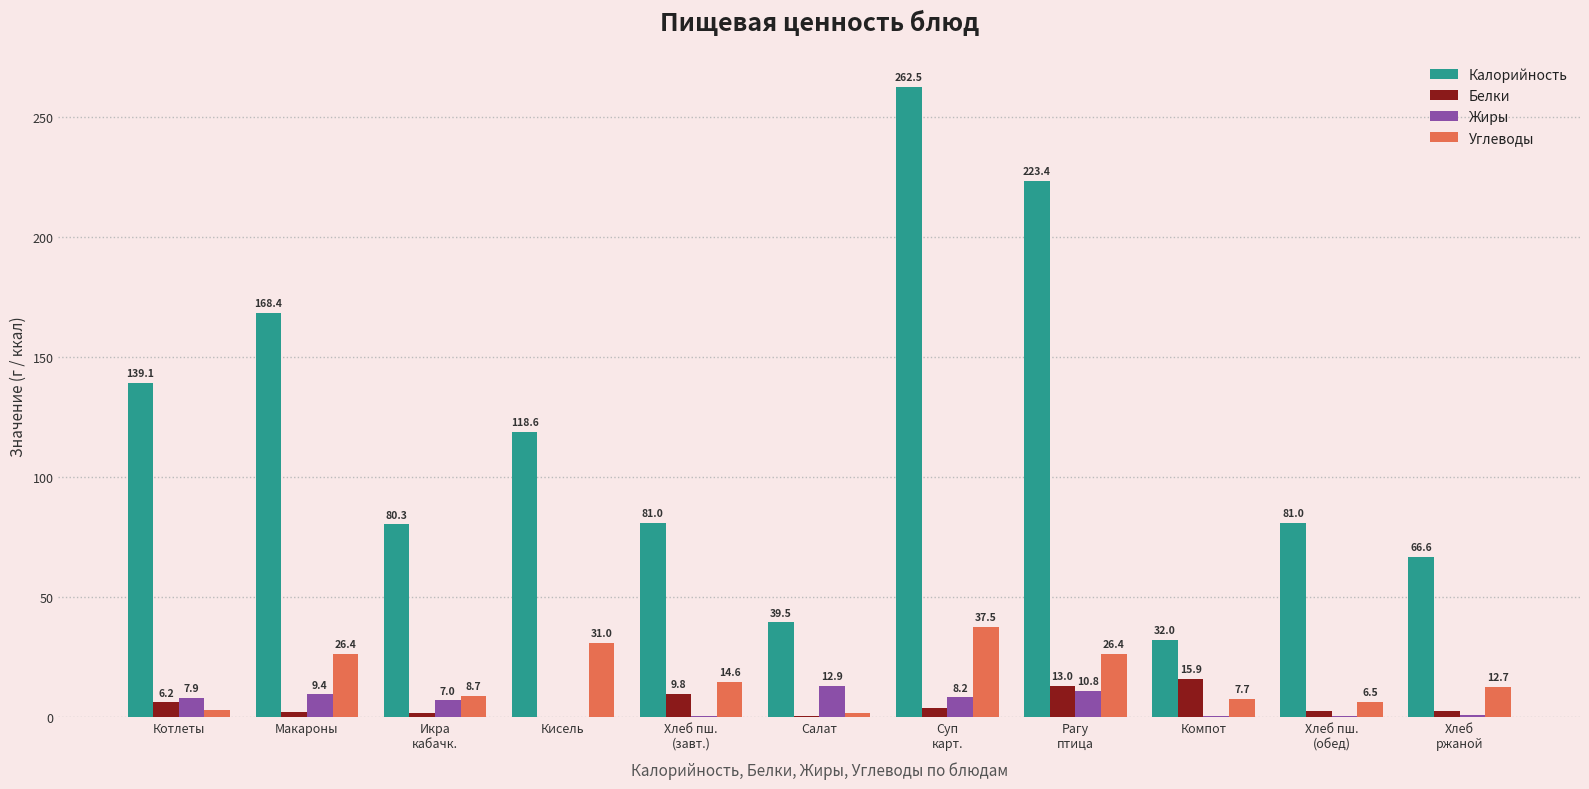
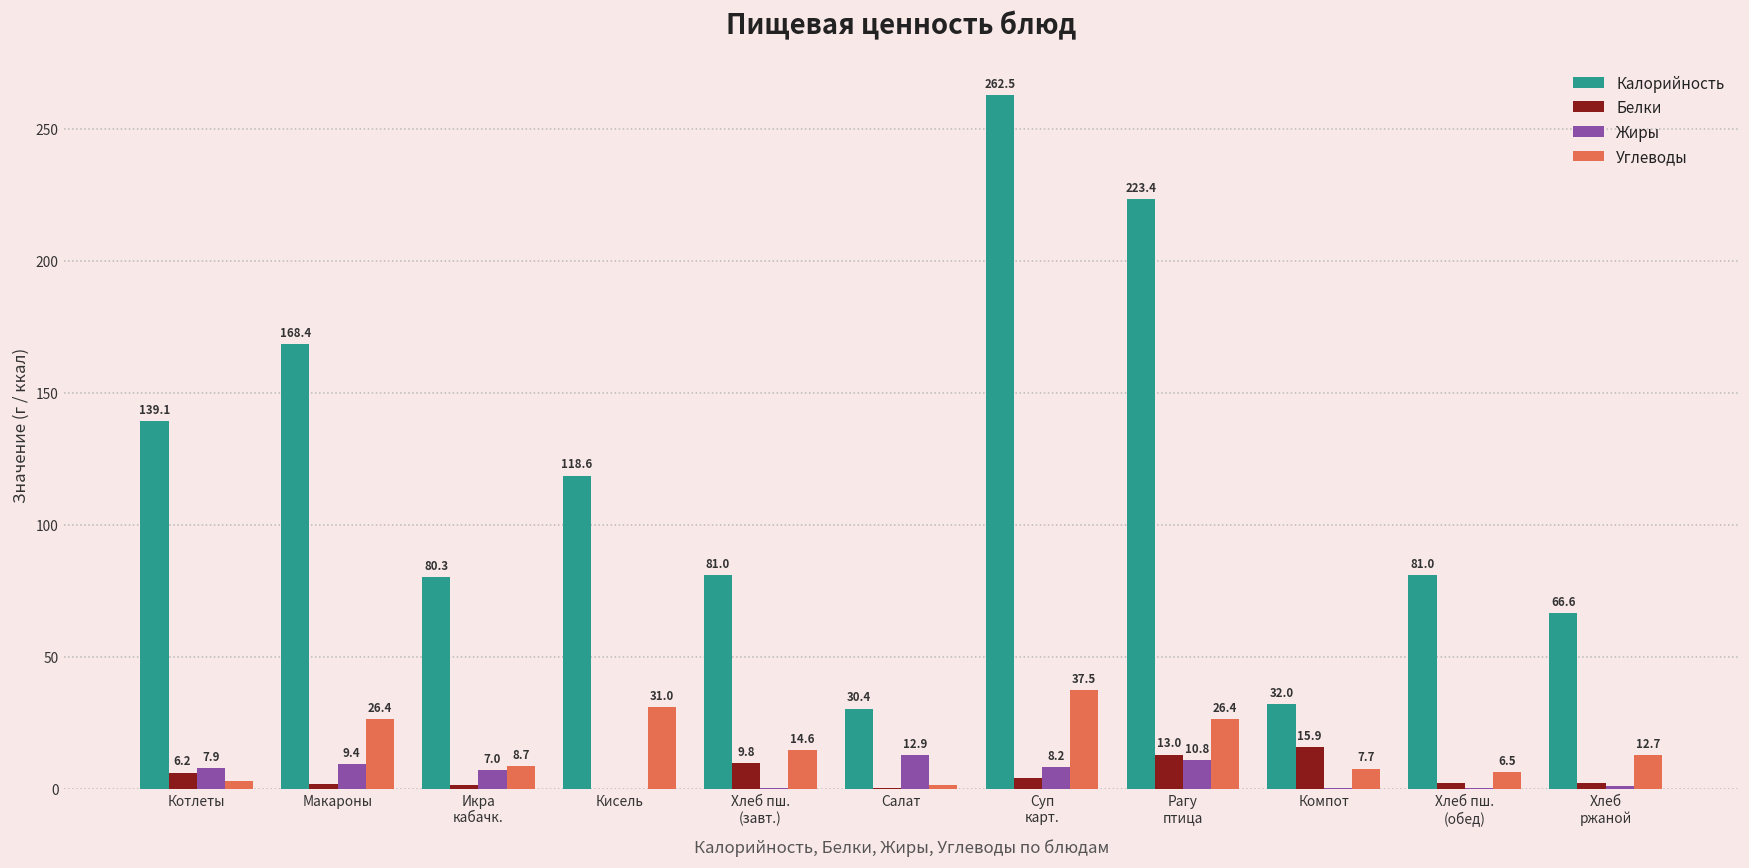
  {
    "Калорийность": {
      "Котлеты": 139.1,
      "Макароны": 168.4,
      "Икра кабачк.": 80.3,
      "Кисель": 118.6,
      "Хлеб пш. (завт.)": 81.0,
-     "Салат": 39.5,
+     "Салат": 30.4,
      "Суп карт.": 262.5,
      "Рагу птица": 223.4,
      "Компот": 32.0,
      "Хлеб пш. (обед)": 81.0,
      "Хлеб ржаной": 66.6
    },
    "Белки": {
      "Котлеты": 6.2,
      "Хлеб пш. (завт.)": 9.8,
      "Рагу птица": 13.0,
      "Компот": 15.9
    },
    "Жиры": {
      "Котлеты": 7.9,
      "Макароны": 9.4,
      "Икра кабачк.": 7.0,
      "Салат": 12.9,
      "Суп карт.": 8.2,
      "Рагу птица": 10.8
    },
    "Углеводы": {
      "Макароны": 26.4,
      "Икра кабачк.": 8.7,
      "Кисель": 31.0,
      "Хлеб пш. (завт.)": 14.6,
      "Суп карт.": 37.5,
      "Рагу птица": 26.4,
      "Компот": 7.7,
      "Хлеб пш. (обед)": 6.5,
      "Хлеб ржаной": 12.7
    }
  }
